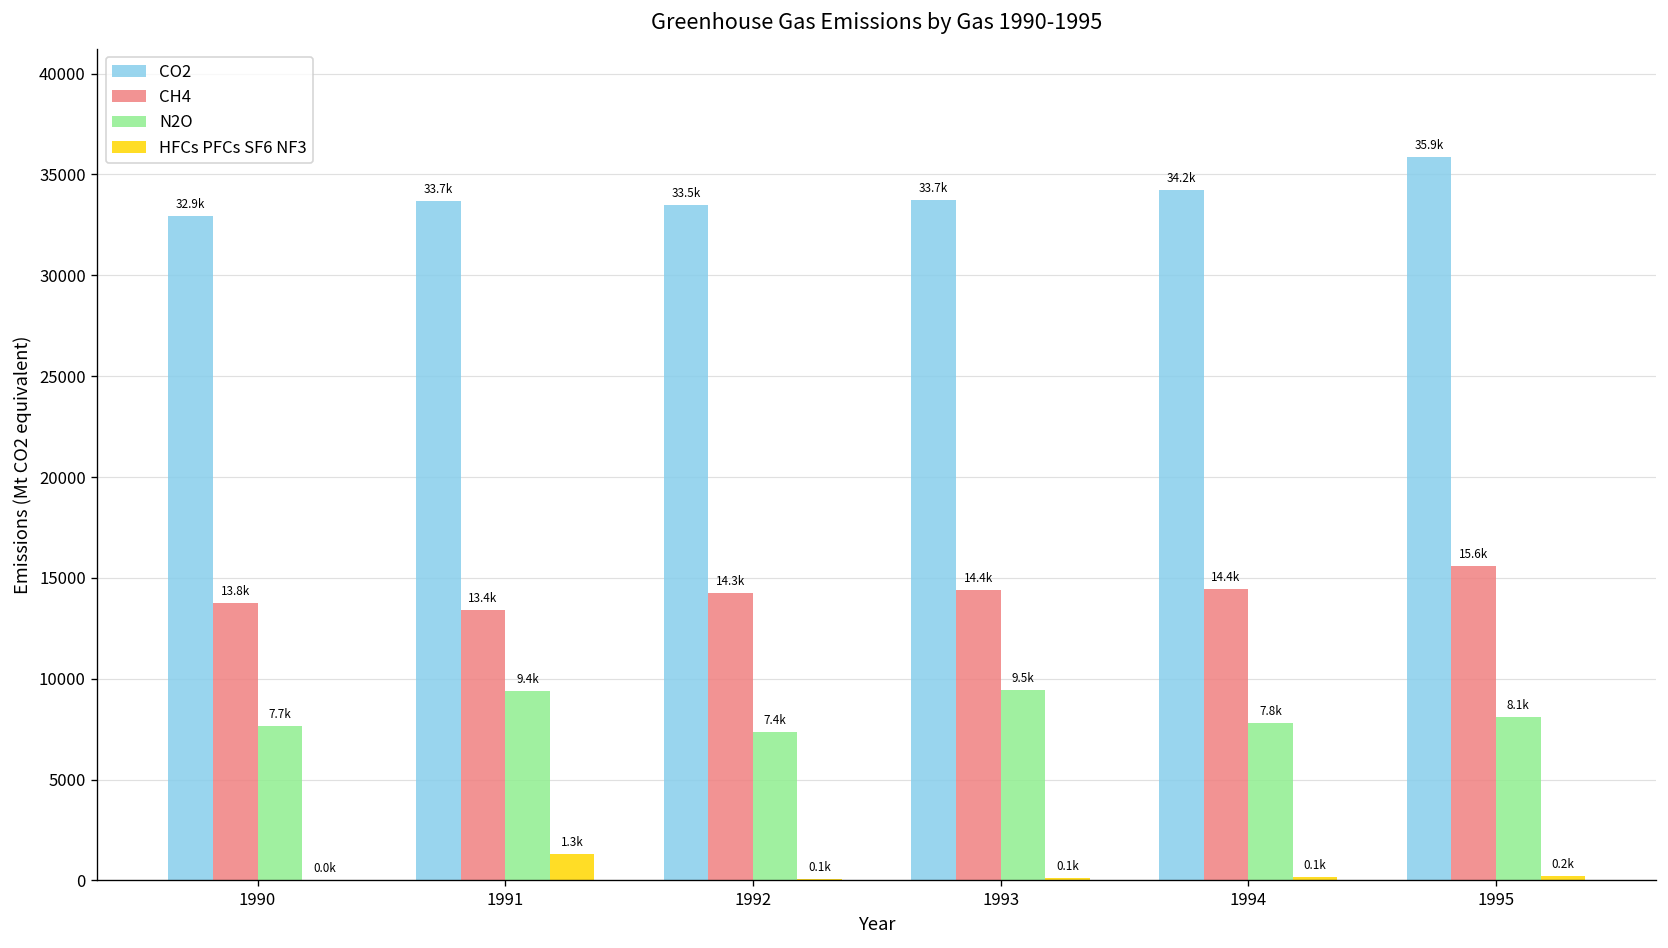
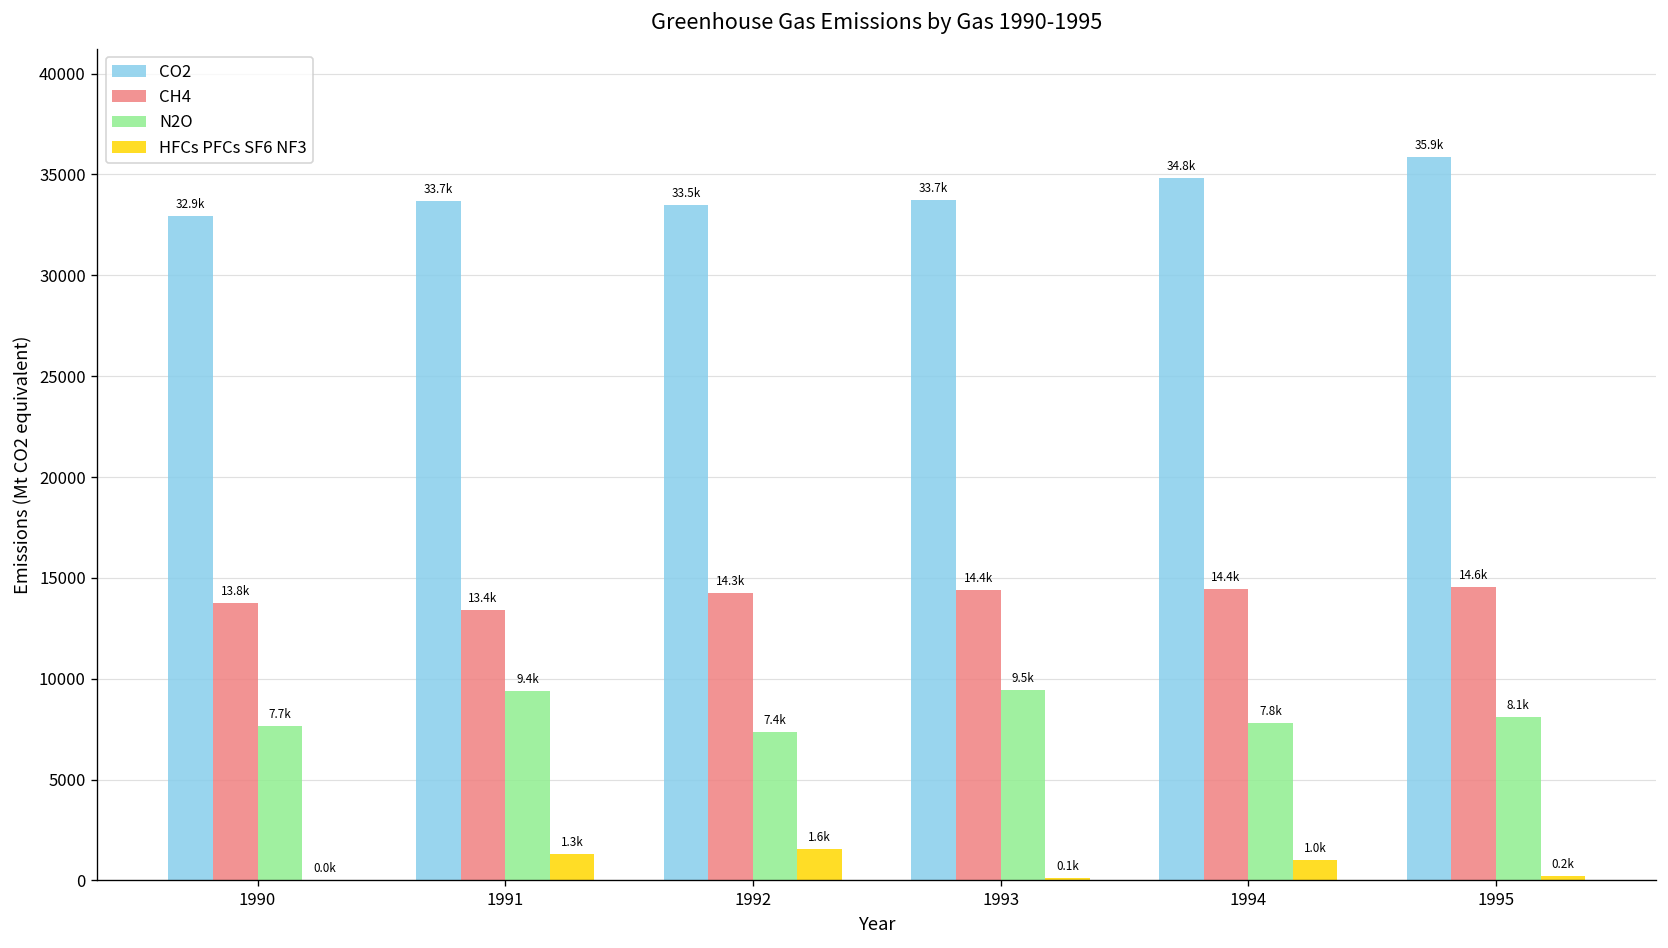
  {
    "CO2": {
      "1990": "32.9k",
      "1991": "33.7k",
      "1992": "33.5k",
      "1993": "33.7k",
-     "1994": "34.2k",
+     "1994": "34.8k",
      "1995": "35.9k"
    },
    "CH4": {
      "1990": "13.8k",
      "1991": "13.4k",
      "1992": "14.3k",
      "1993": "14.4k",
      "1994": "14.4k",
-     "1995": "15.6k"
+     "1995": "14.6k"
    },
    "N2O": {
      "1990": "7.7k",
      "1991": "9.4k",
      "1992": "7.4k",
      "1993": "9.5k",
      "1994": "7.8k",
      "1995": "8.1k"
    },
    "HFCs PFCs SF6 NF3": {
      "1991": "1.3k",
-     "1992": "0.1k",
+     "1992": "1.6k",
      "1993": "0.1k",
-     "1994": "0.1k",
+     "1994": "1.0k",
      "1995": "0.2k"
    }
  }
